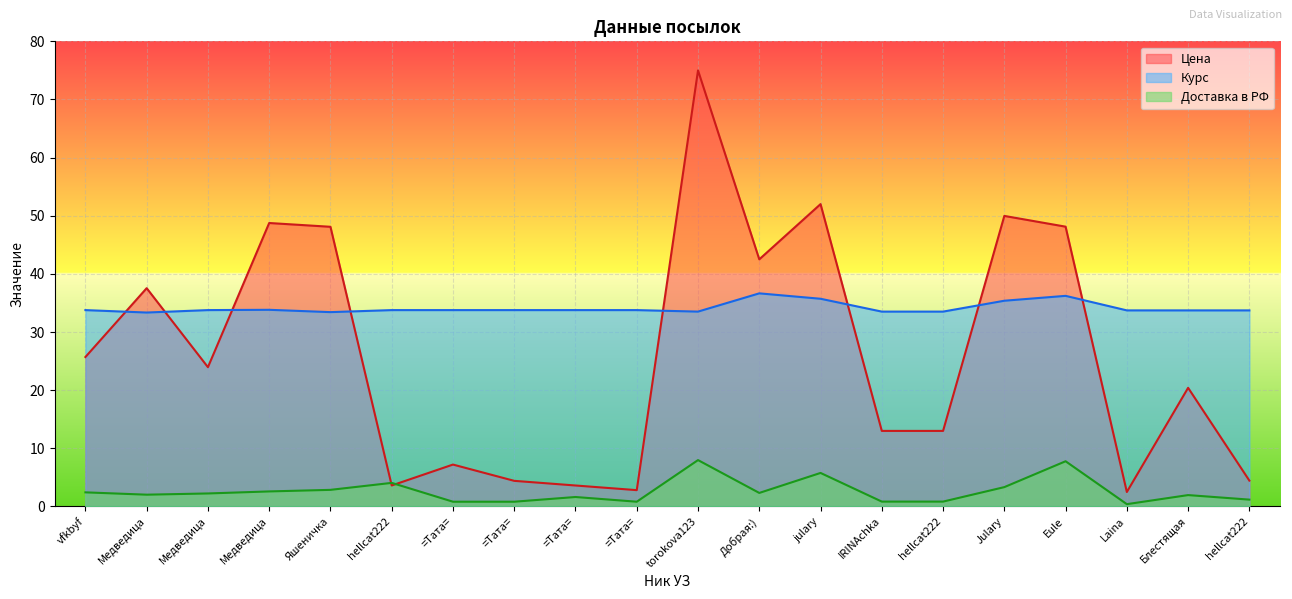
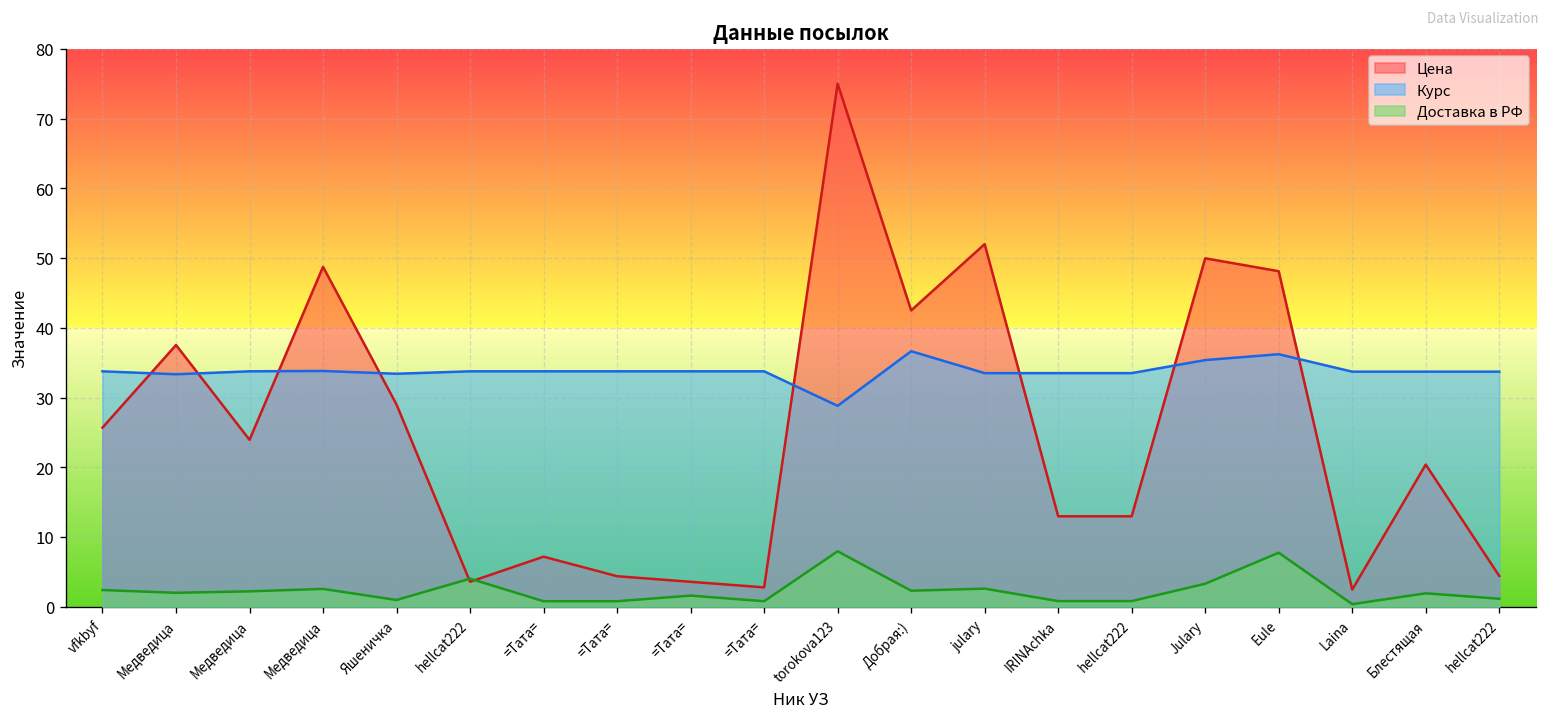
  {
    "Цена": {
      "vfkbyf": 26,
-     "Яшеничка": 48,
+     "Яшеничка": 29,
      "torokova123": 75,
      "Добрая:)": 43,
      "julary": 52,
      "IRINAchka": 13,
      "Julary": 50,
      "Eule": 48,
      "Laina": 2,
      "Блестящая": 20
    },
    "Курс": {
      "vfkbyf": 34,
      "Яшеничка": 33,
-     "torokova123": 34,
+     "torokova123": 29,
      "Добрая:)": 37,
-     "julary": 36,
+     "julary": 34,
      "IRINAchka": 34,
      "Julary": 35,
      "Eule": 36,
      "Laina": 34,
      "Блестящая": 34
    },
    "Доставка в РФ": {
      "vfkbyf": 2,
-     "Яшеничка": 3,
+     "Яшеничка": 1,
      "torokova123": 8,
      "Добрая:)": 2,
-     "julary": 6,
+     "julary": 3,
      "IRINAchka": 1,
      "Julary": 3,
      "Eule": 8,
      "Laina": 0,
      "Блестящая": 2
    }
  }
